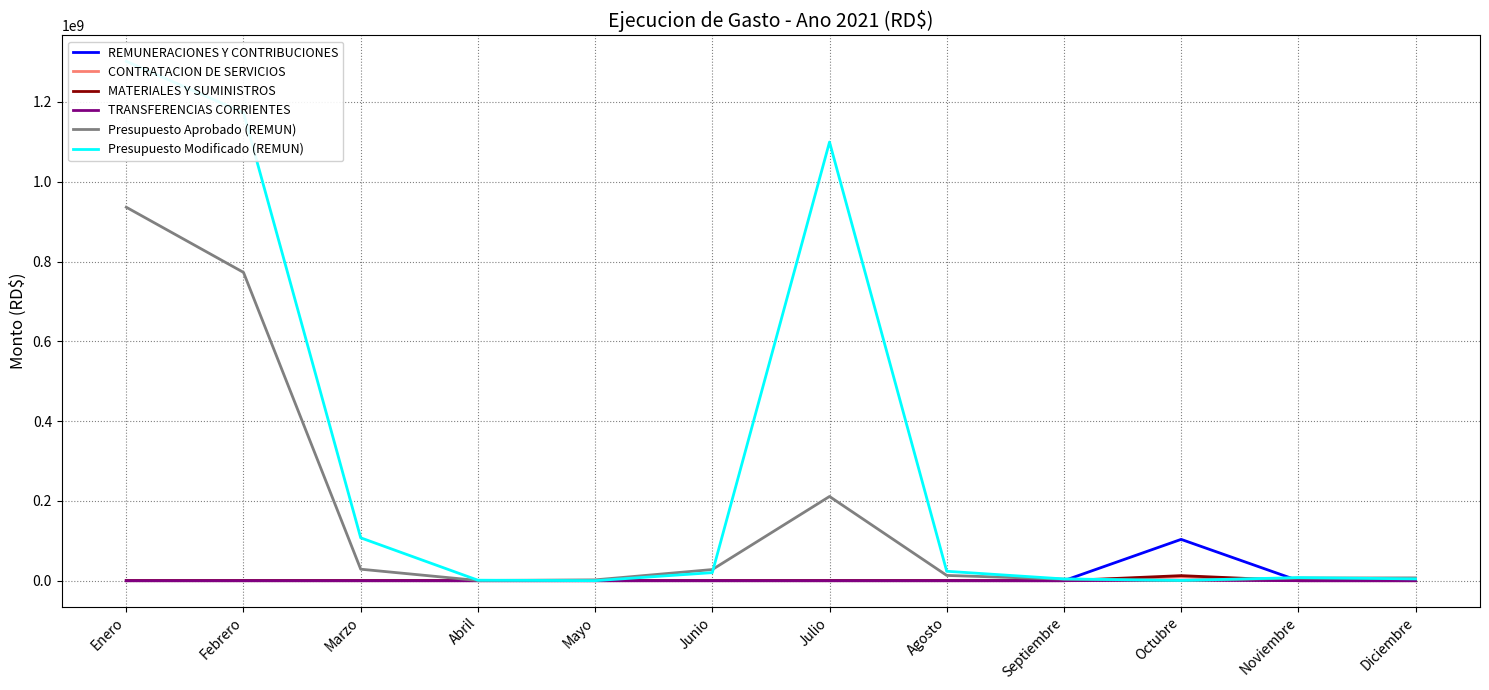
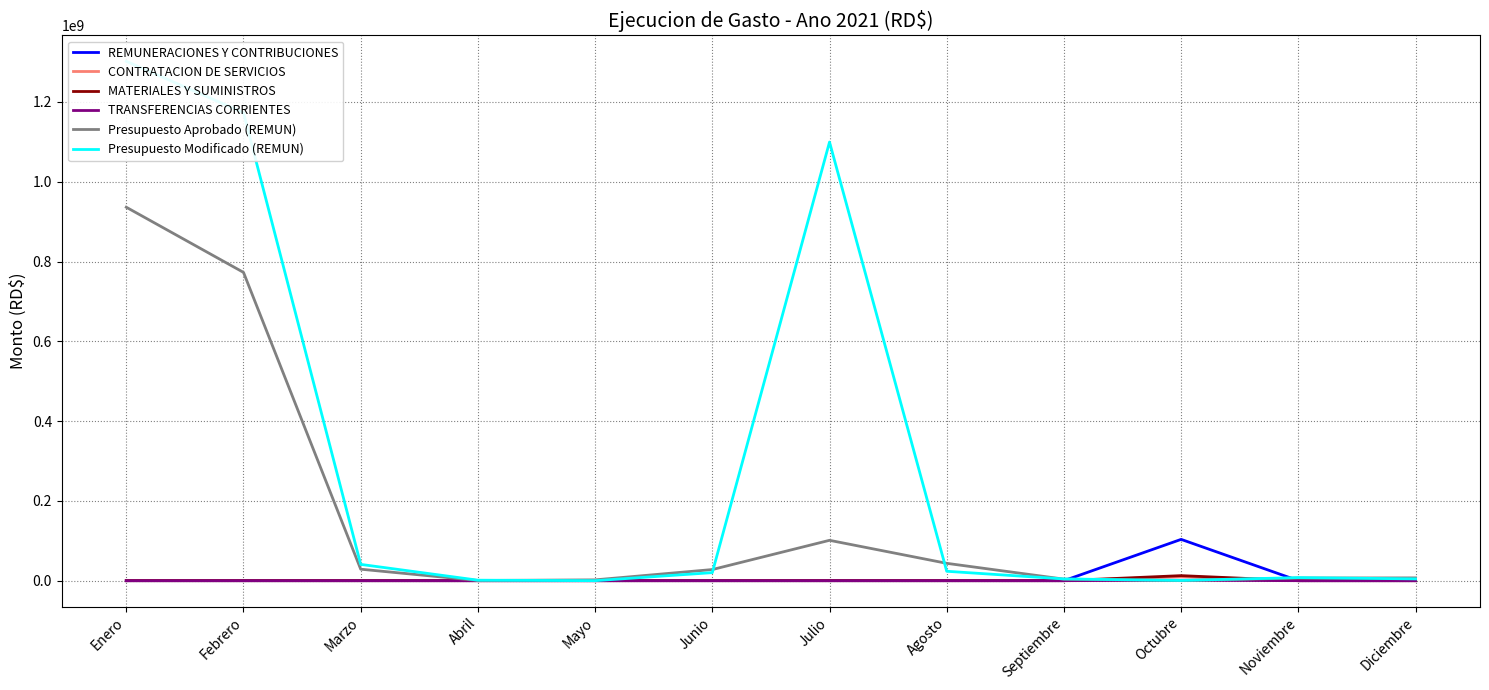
  {
    "REMUNERACIONES Y CONTRIBUCIONES": {
      "Octubre": 100000000
    },
    "Presupuesto Aprobado (REMUN)": {
      "Enero": 940000000,
      "Febrero": 770000000,
      "Marzo": 30000000,
      "Junio": 30000000,
-     "Julio": 210000000,
-     "Agosto": 10000000
+     "Julio": 100000000,
+     "Agosto": 40000000
    },
    "Presupuesto Modificado (REMUN)": {
-     "Marzo": 110000000,
+     "Marzo": 40000000,
      "Junio": 20000000,
      "Julio": 1100000000,
      "Agosto": 20000000
    }
  }
